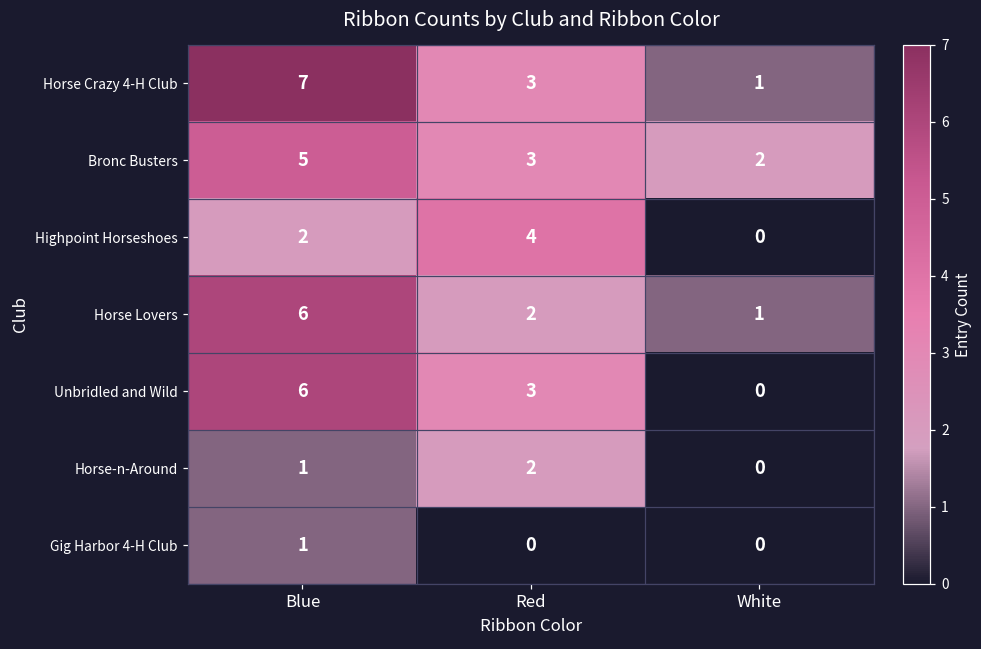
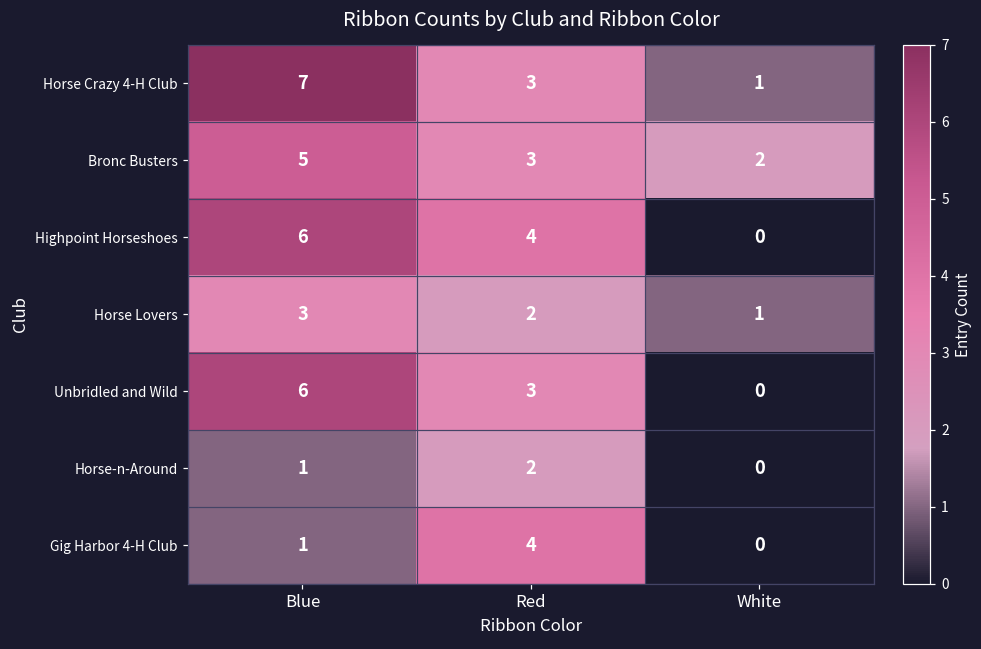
  {
    "Horse Crazy 4-H Club": {
      "Blue": 7,
      "Red": 3,
      "White": 1
    },
    "Bronc Busters": {
      "Blue": 5,
      "Red": 3,
      "White": 2
    },
    "Highpoint Horseshoes": {
-     "Blue": 2,
+     "Blue": 6,
      "Red": 4,
      "White": 0
    },
    "Horse Lovers": {
-     "Blue": 6,
+     "Blue": 3,
      "Red": 2,
      "White": 1
    },
    "Unbridled and Wild": {
      "Blue": 6,
      "Red": 3,
      "White": 0
    },
    "Horse-n-Around": {
      "Blue": 1,
      "Red": 2,
      "White": 0
    },
    "Gig Harbor 4-H Club": {
      "Blue": 1,
-     "Red": 0,
+     "Red": 4,
      "White": 0
    }
  }
